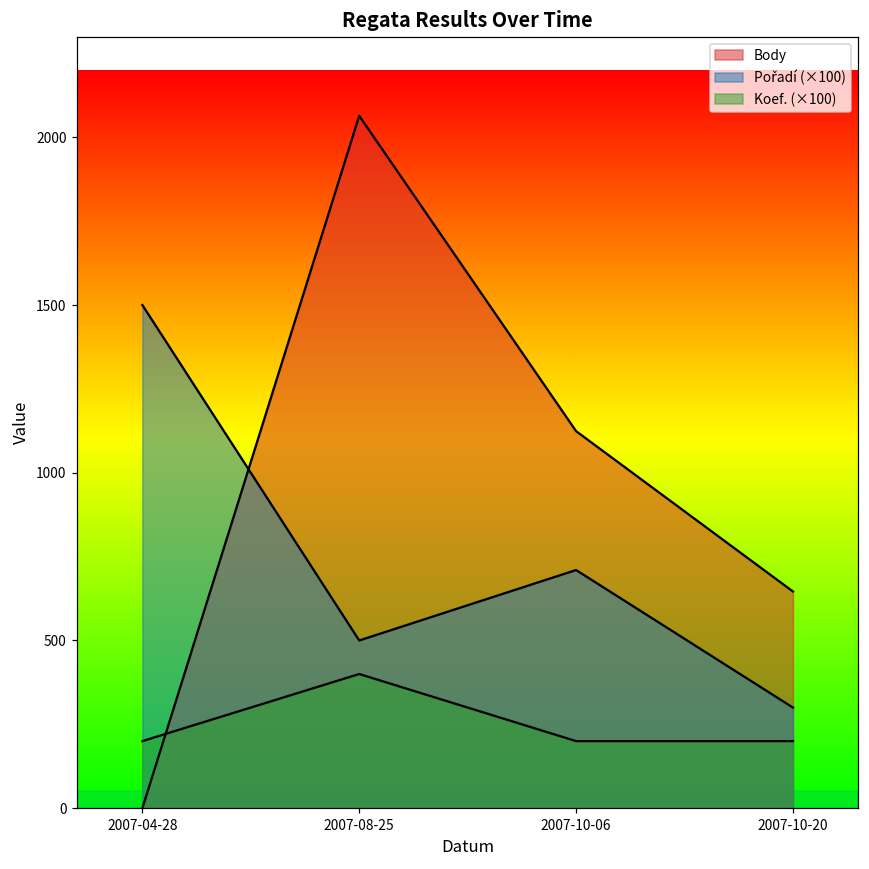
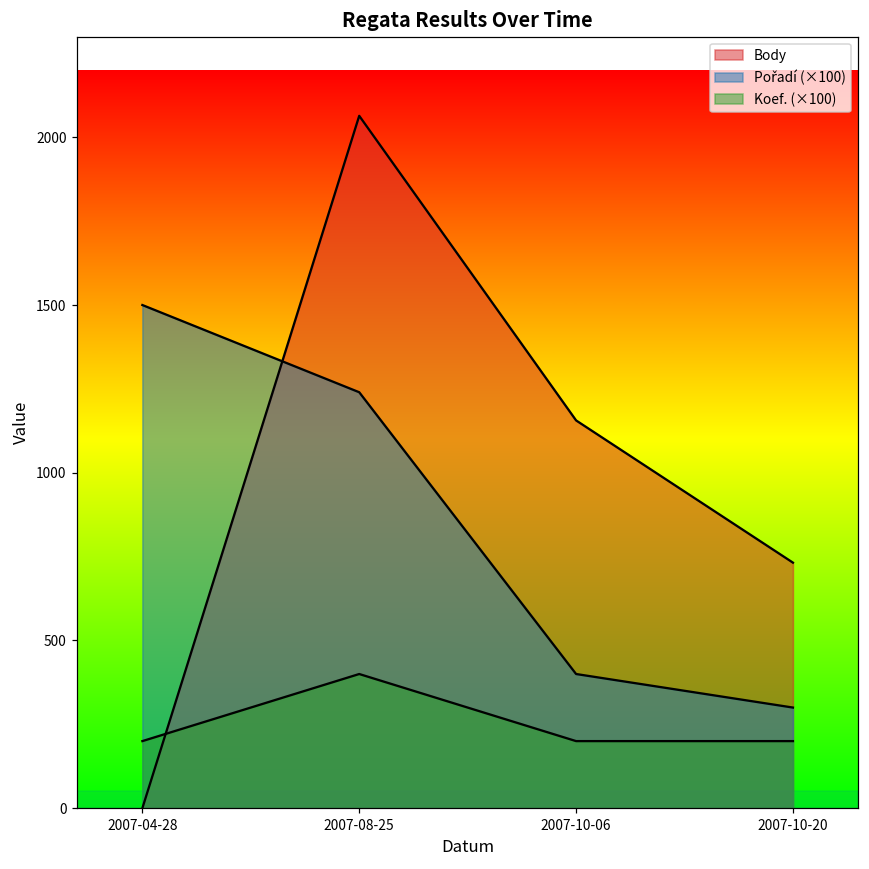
  {
    "Body": {
      "2007-04-28": 0,
      "2007-08-25": 2060,
-     "2007-10-06": 1120,
-     "2007-10-20": 650
+     "2007-10-06": 1160,
+     "2007-10-20": 730
    },
    "Pořadí (×100)": {
      "2007-04-28": 1500,
-     "2007-08-25": 500,
-     "2007-10-06": 710,
+     "2007-08-25": 1240,
+     "2007-10-06": 400,
      "2007-10-20": 300
    },
    "Koef. (×100)": {
      "2007-04-28": 200,
      "2007-08-25": 400,
      "2007-10-06": 200,
      "2007-10-20": 200
    }
  }
